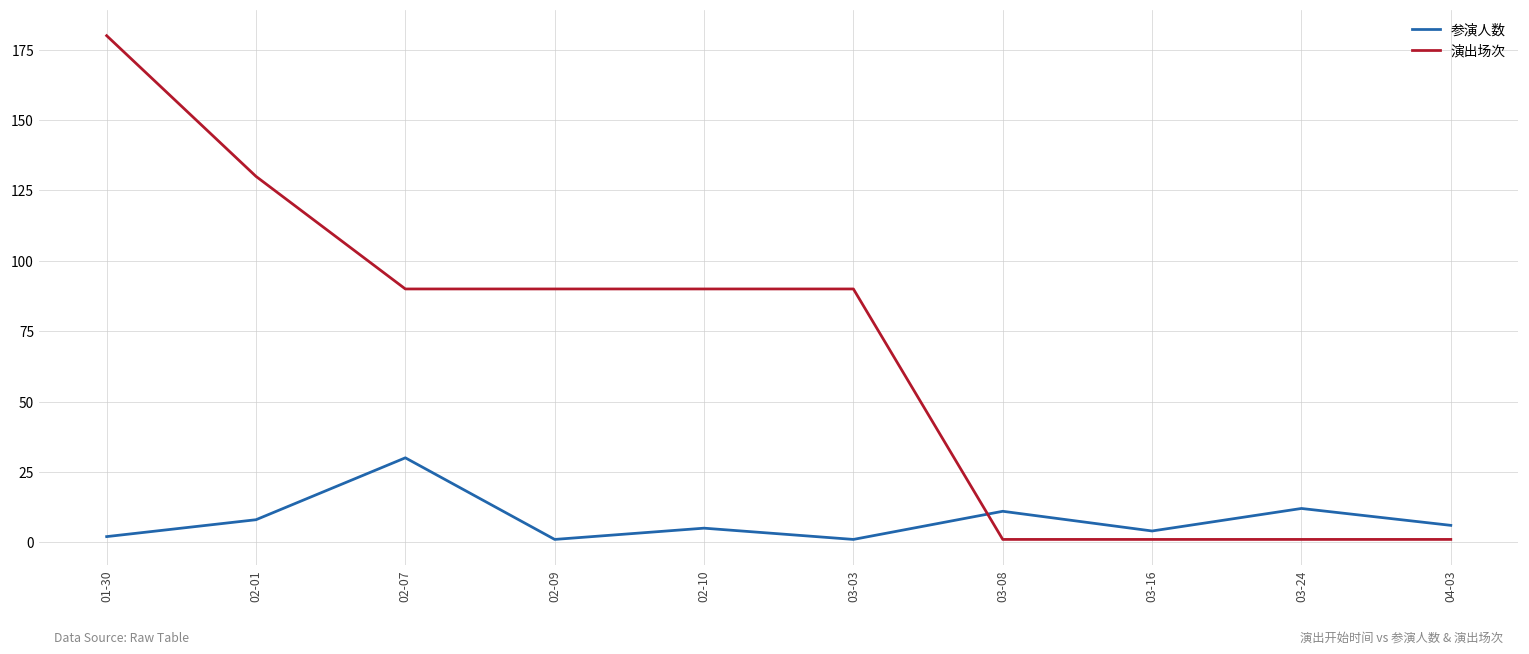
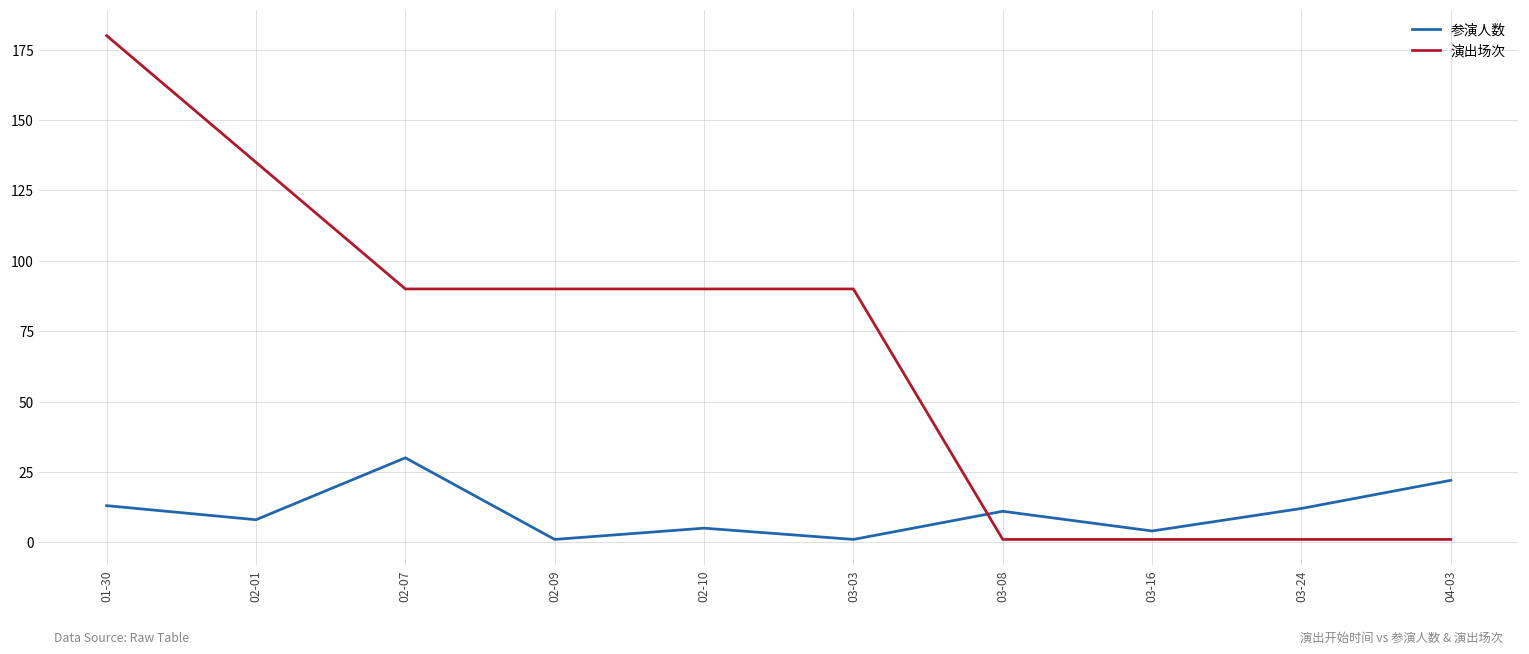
  {
    "参演人数": {
-     "01-30": 2,
+     "01-30": 13,
      "02-01": 8,
      "02-07": 30,
      "02-09": 1,
      "02-10": 5,
      "03-03": 1,
      "03-08": 11,
      "03-16": 4,
      "03-24": 12,
-     "04-03": 6
+     "04-03": 22
    },
    "演出场次": {
      "01-30": 180,
-     "02-01": 130,
+     "02-01": 135,
      "02-07": 90,
      "02-09": 90,
      "02-10": 90,
      "03-03": 90,
      "03-08": 1,
      "03-16": 1,
      "03-24": 1,
      "04-03": 1
    }
  }
